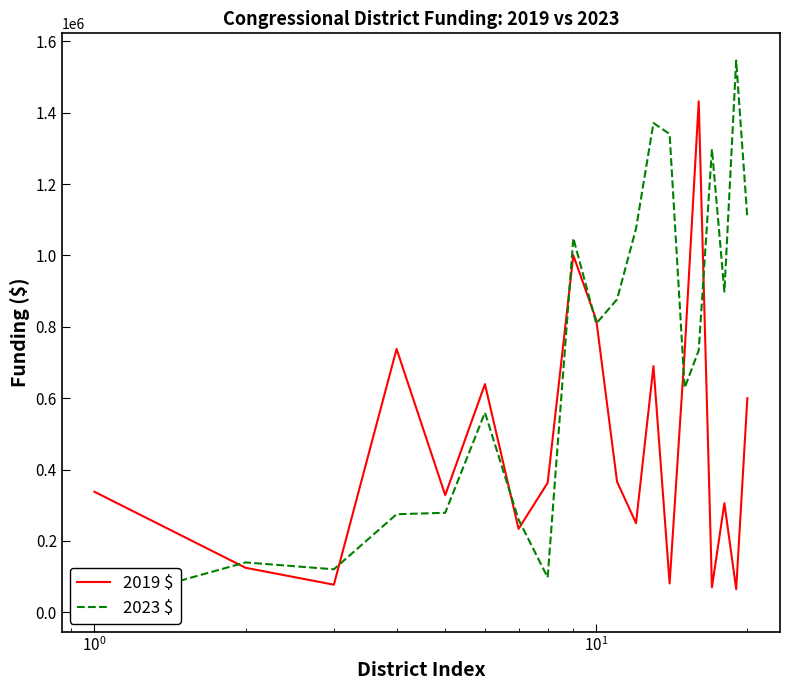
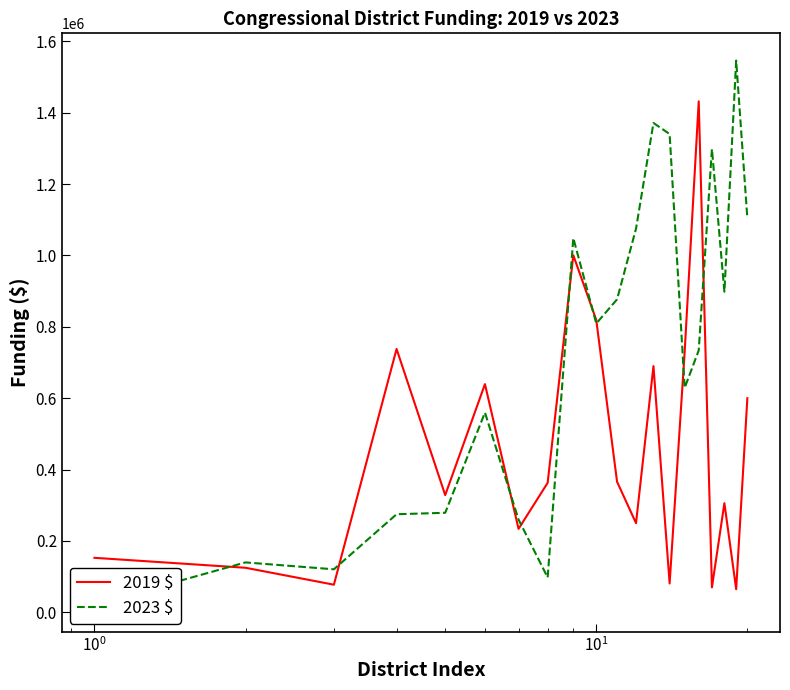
  {
    "2019 $": {
-     "10^0": 340000,
+     "10^0": 150000,
      "10^1": 820000
    },
    "2023 $": {
      "10^1": 810000
    }
  }
